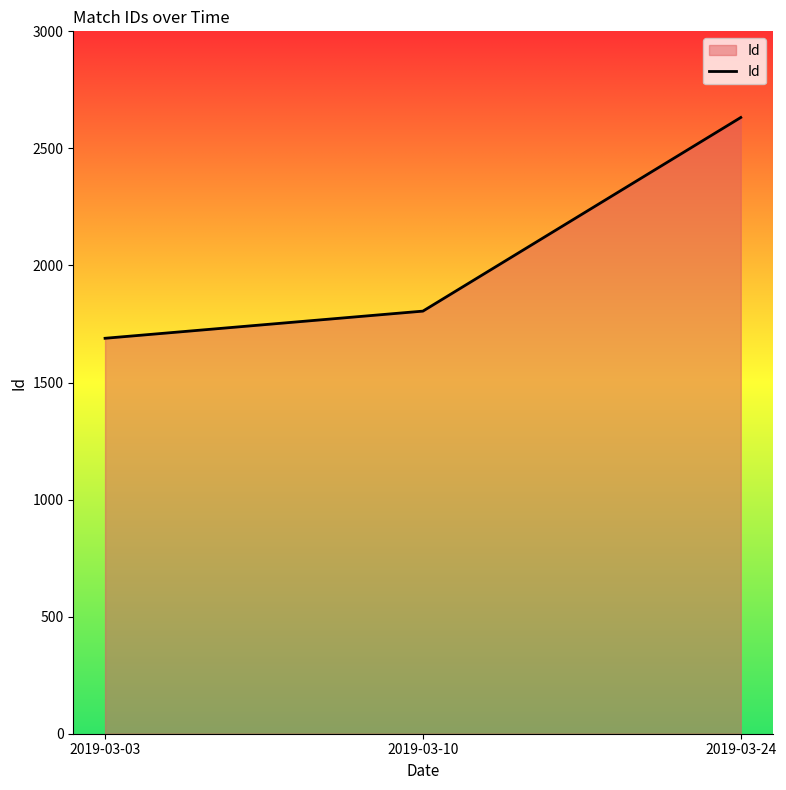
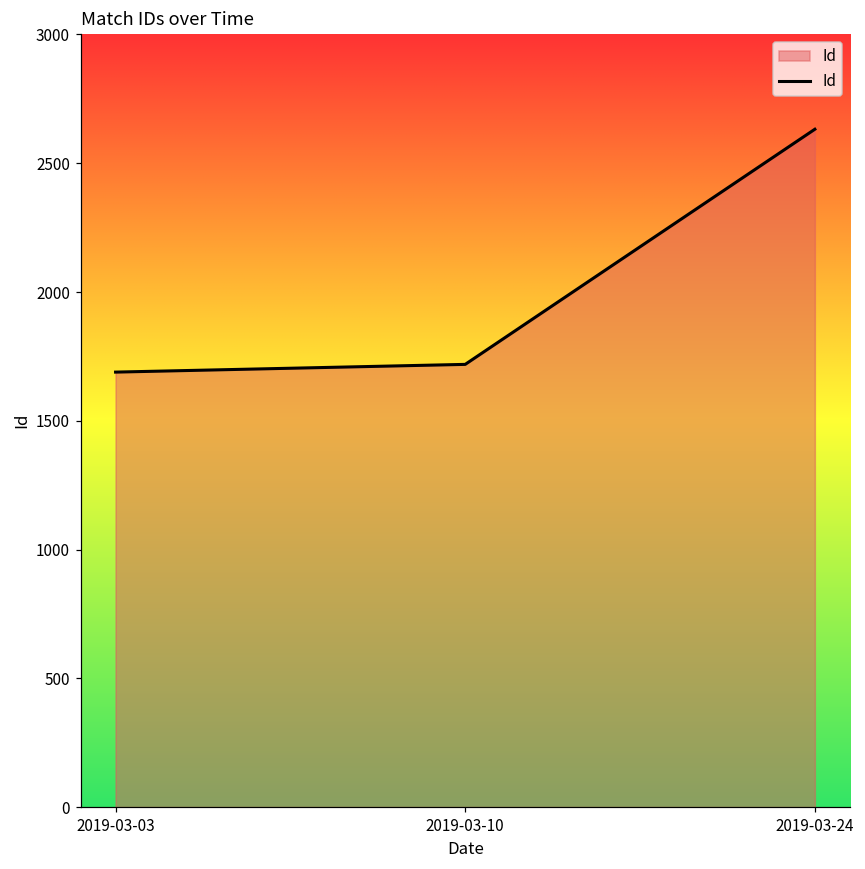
  {
    "2019-03-03": 1690,
-   "2019-03-10": 1810,
+   "2019-03-10": 1720,
    "2019-03-24": 2630
  }
